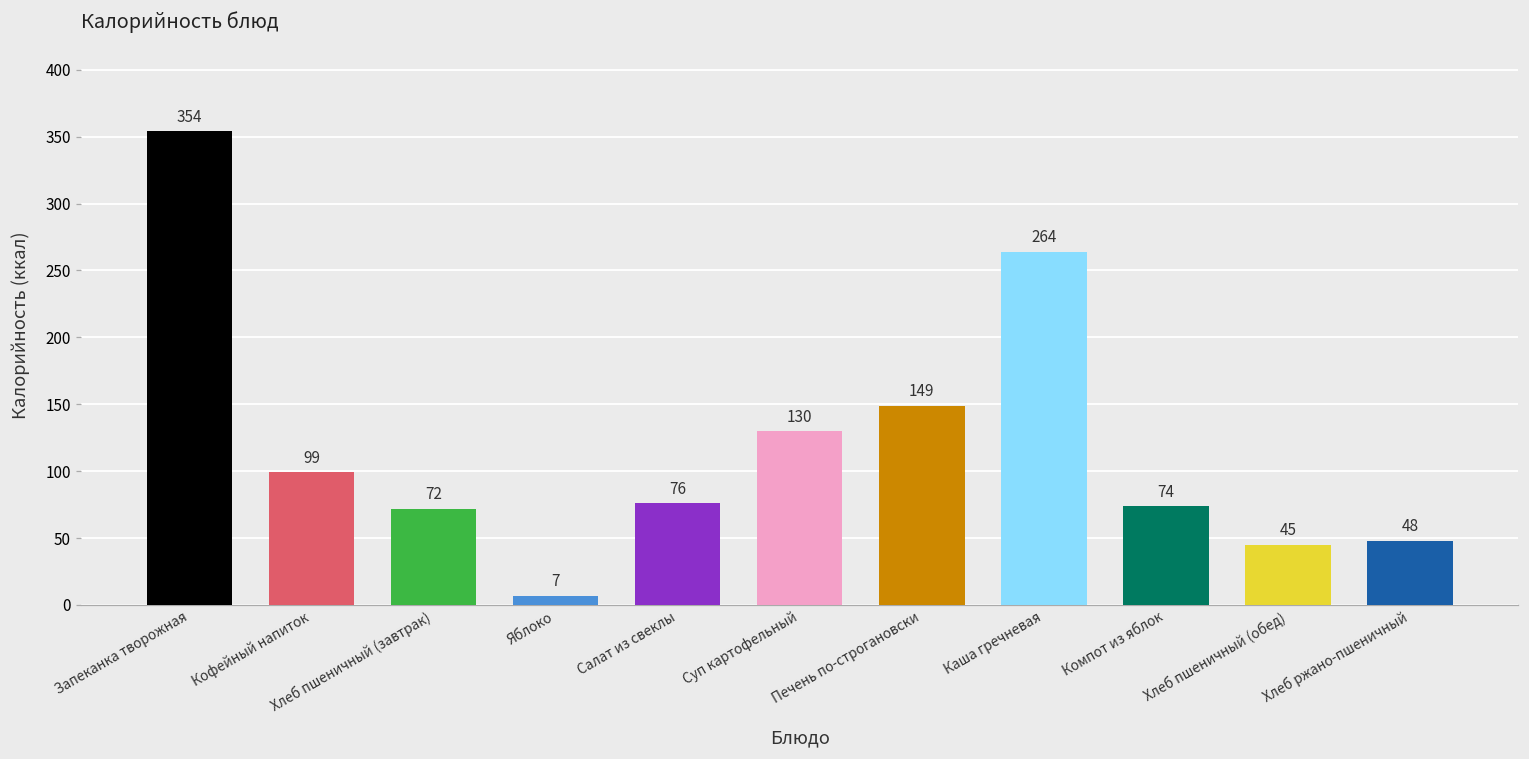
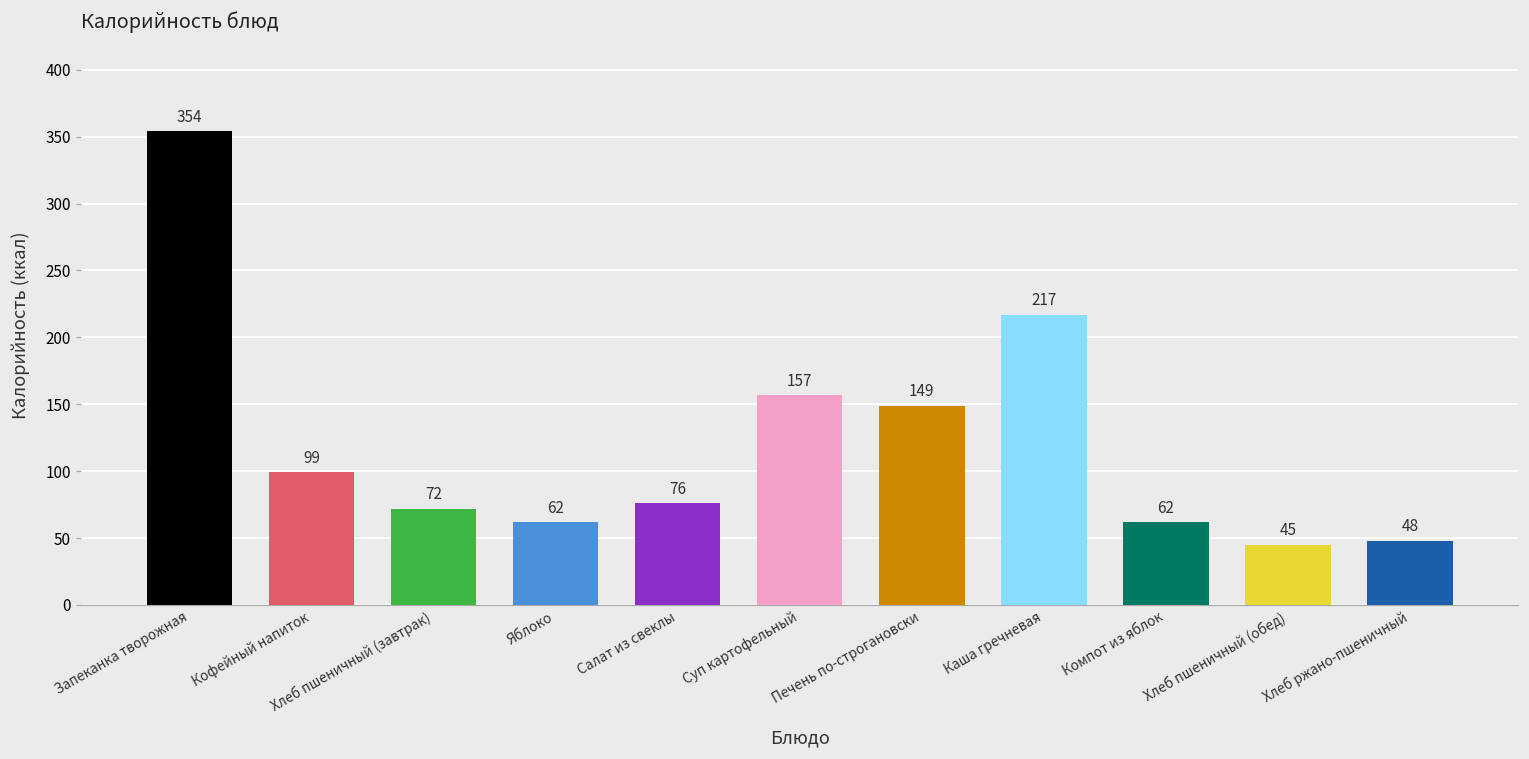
  {
    "Запеканка творожная": 354,
    "Кофейный напиток": 99,
    "Хлеб пшеничный (завтрак)": 72,
-   "Яблоко": 7,
+   "Яблоко": 62,
    "Салат из свеклы": 76,
-   "Суп картофельный": 130,
+   "Суп картофельный": 157,
    "Печень по-строгановски": 149,
-   "Каша гречневая": 264,
-   "Компот из яблок": 74,
+   "Каша гречневая": 217,
+   "Компот из яблок": 62,
    "Хлеб пшеничный (обед)": 45,
    "Хлеб ржано-пшеничный": 48
  }
